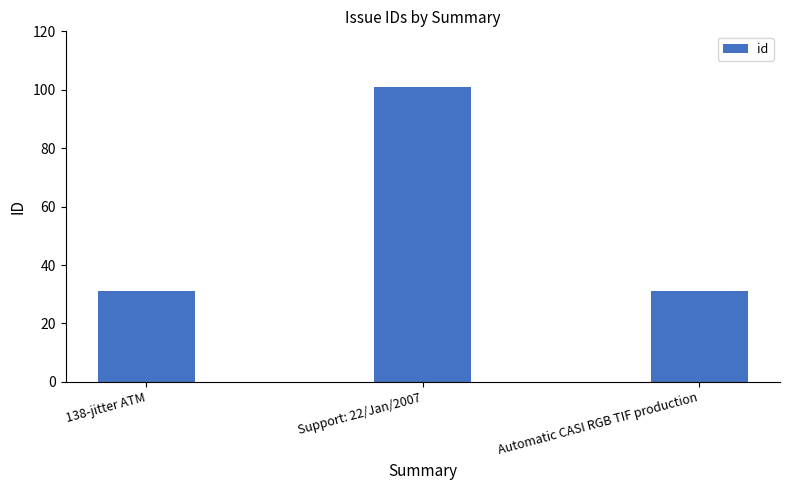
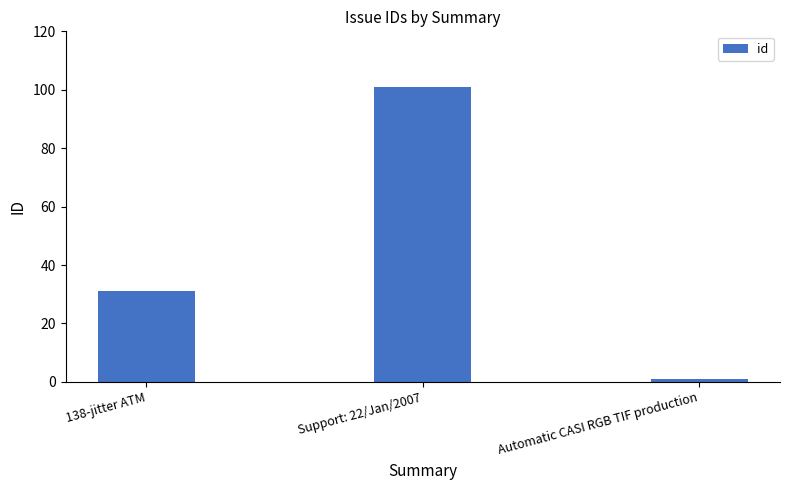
  {
    "138-jitter ATM": 31,
    "Support: 22/Jan/2007": 101,
-   "Automatic CASI RGB TIF production": 31
+   "Automatic CASI RGB TIF production": 1
  }
